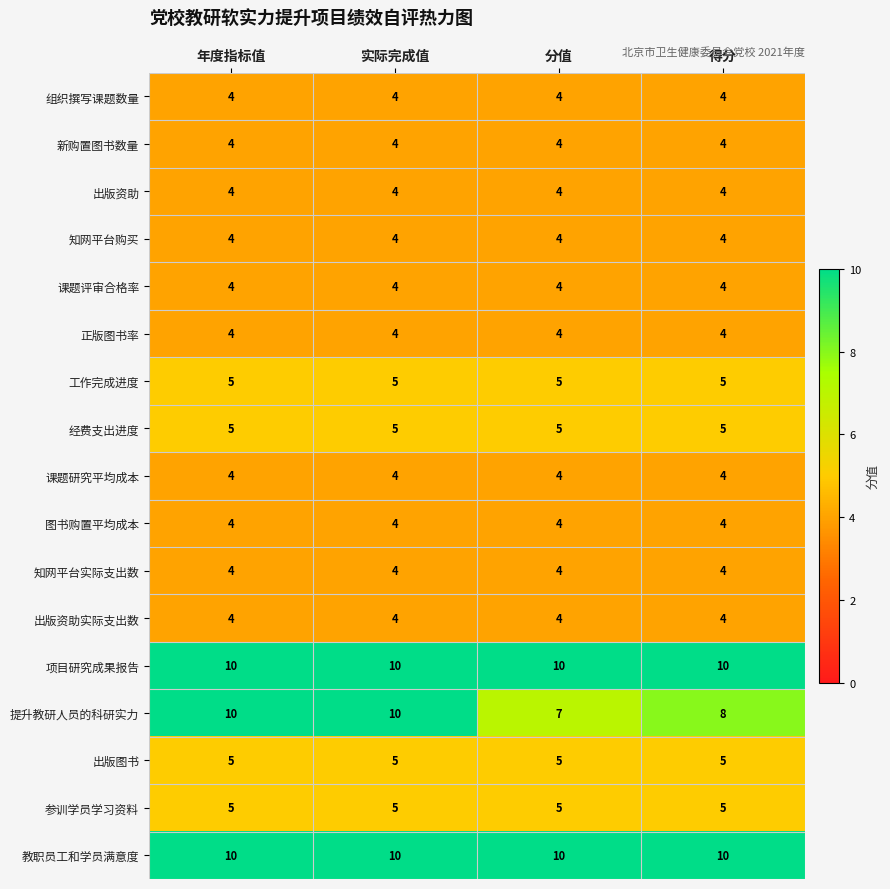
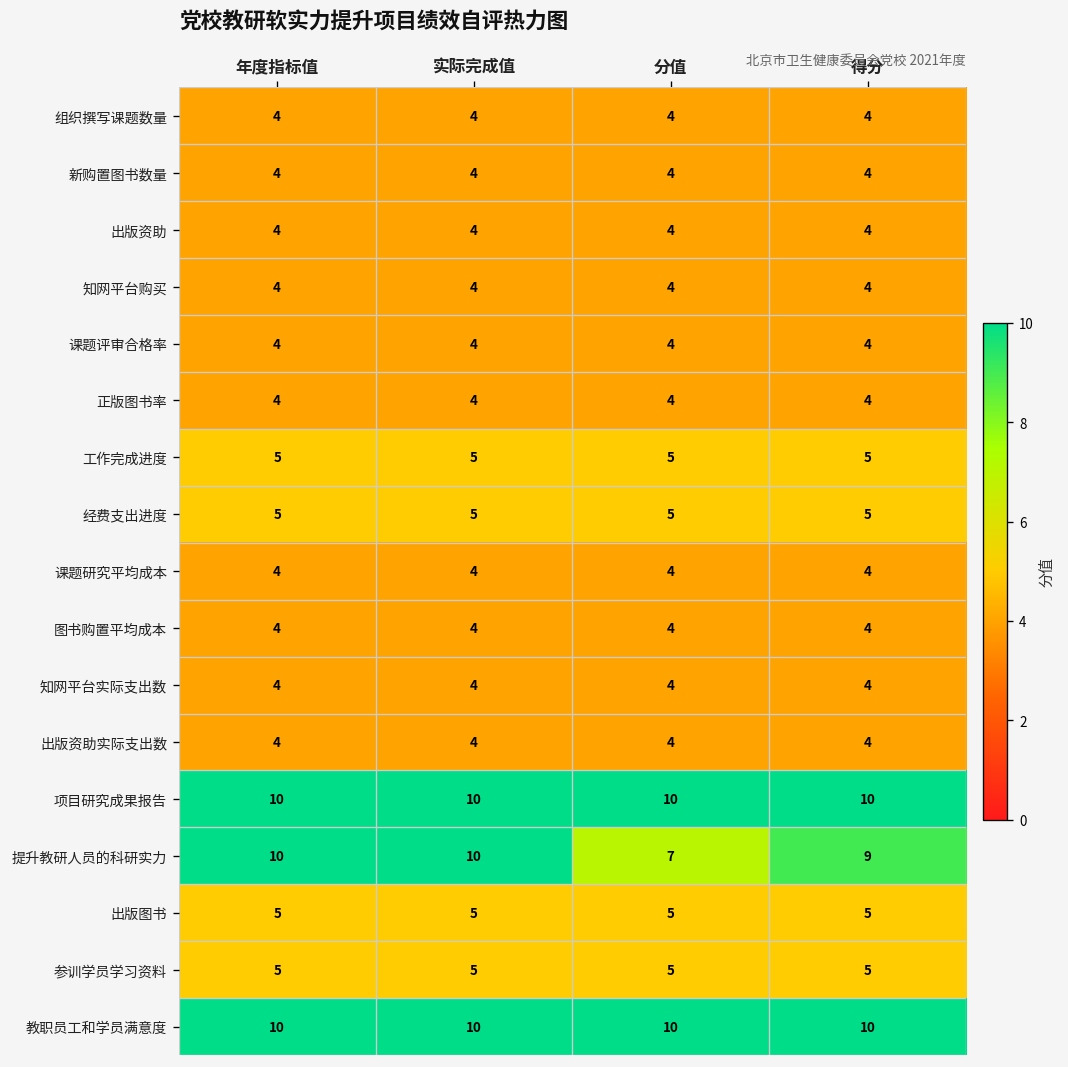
  {
    "组织撰写课题数量": {
      "年度指标值": 4,
      "实际完成值": 4,
      "分值": 4,
      "得分": 4
    },
    "新购置图书数量": {
      "年度指标值": 4,
      "实际完成值": 4,
      "分值": 4,
      "得分": 4
    },
    "出版资助": {
      "年度指标值": 4,
      "实际完成值": 4,
      "分值": 4,
      "得分": 4
    },
    "知网平台购买": {
      "年度指标值": 4,
      "实际完成值": 4,
      "分值": 4,
      "得分": 4
    },
    "课题评审合格率": {
      "年度指标值": 4,
      "实际完成值": 4,
      "分值": 4,
      "得分": 4
    },
    "正版图书率": {
      "年度指标值": 4,
      "实际完成值": 4,
      "分值": 4,
      "得分": 4
    },
    "工作完成进度": {
      "年度指标值": 5,
      "实际完成值": 5,
      "分值": 5,
      "得分": 5
    },
    "经费支出进度": {
      "年度指标值": 5,
      "实际完成值": 5,
      "分值": 5,
      "得分": 5
    },
    "课题研究平均成本": {
      "年度指标值": 4,
      "实际完成值": 4,
      "分值": 4,
      "得分": 4
    },
    "图书购置平均成本": {
      "年度指标值": 4,
      "实际完成值": 4,
      "分值": 4,
      "得分": 4
    },
    "知网平台实际支出数": {
      "年度指标值": 4,
      "实际完成值": 4,
      "分值": 4,
      "得分": 4
    },
    "出版资助实际支出数": {
      "年度指标值": 4,
      "实际完成值": 4,
      "分值": 4,
      "得分": 4
    },
    "项目研究成果报告": {
      "年度指标值": 10,
      "实际完成值": 10,
      "分值": 10,
      "得分": 10
    },
    "提升教研人员的科研实力": {
      "年度指标值": 10,
      "实际完成值": 10,
      "分值": 7,
-     "得分": 8
+     "得分": 9
    },
    "出版图书": {
      "年度指标值": 5,
      "实际完成值": 5,
      "分值": 5,
      "得分": 5
    },
    "参训学员学习资料": {
      "年度指标值": 5,
      "实际完成值": 5,
      "分值": 5,
      "得分": 5
    },
    "教职员工和学员满意度": {
      "年度指标值": 10,
      "实际完成值": 10,
      "分值": 10,
      "得分": 10
    }
  }
